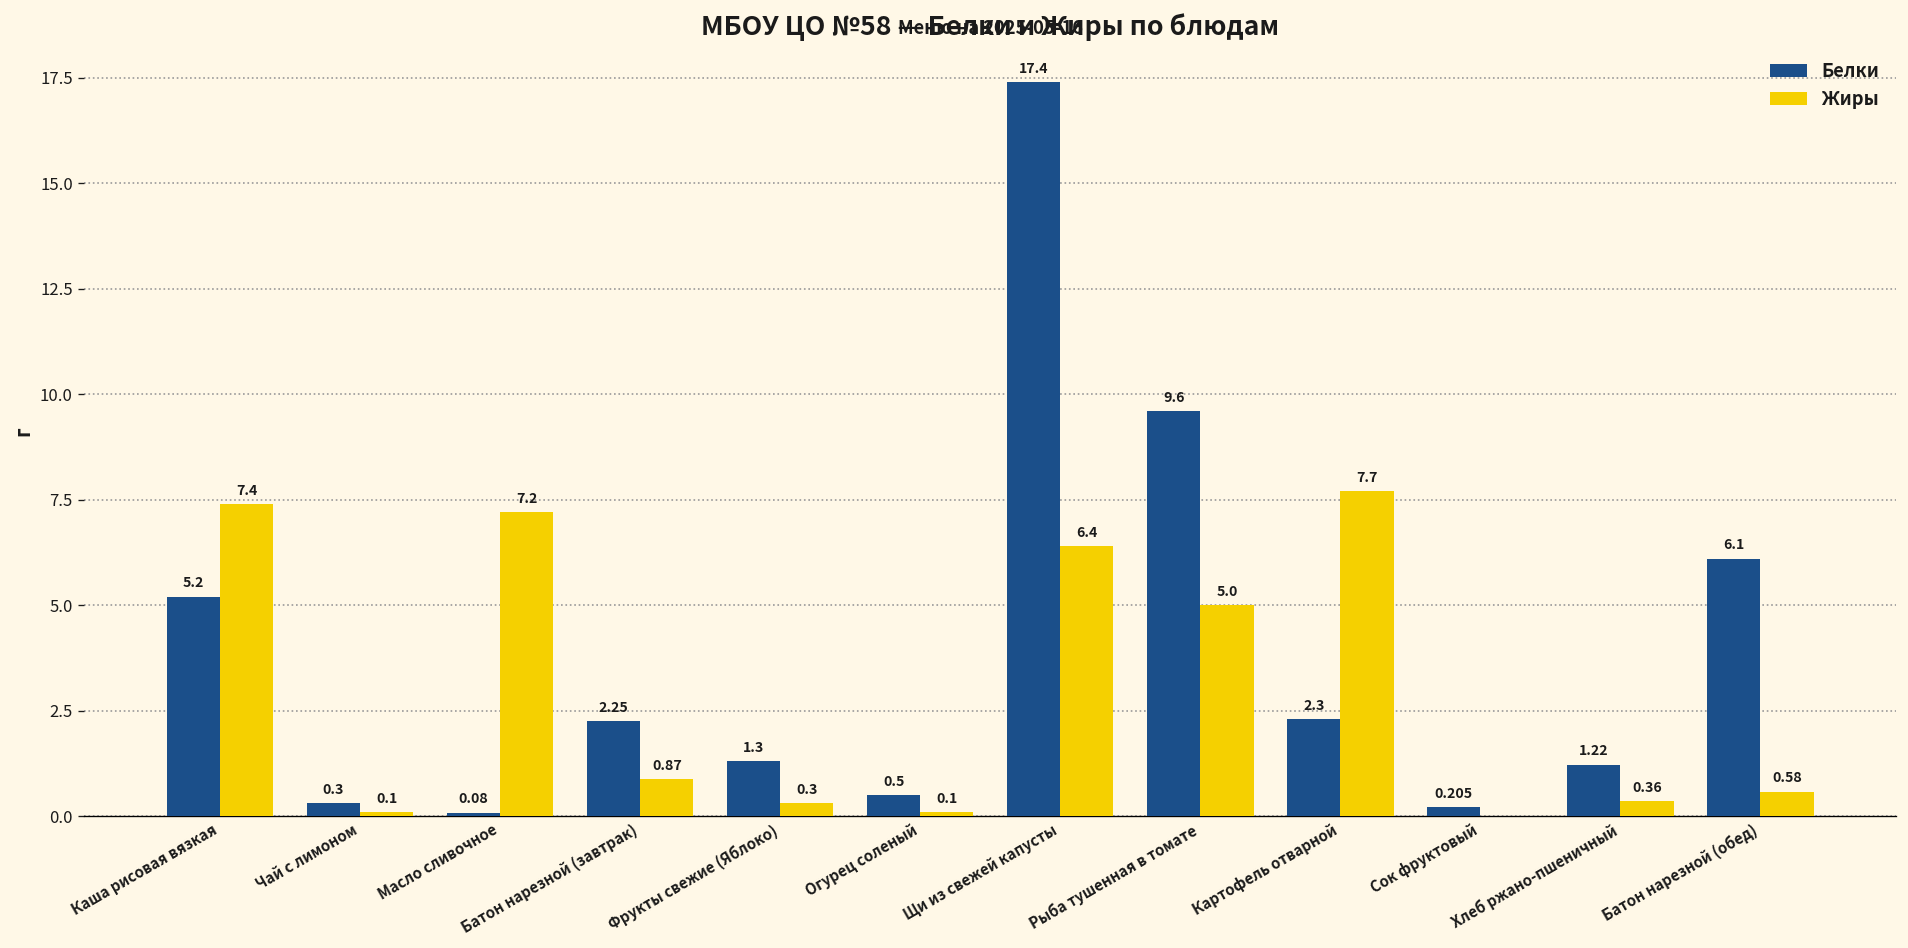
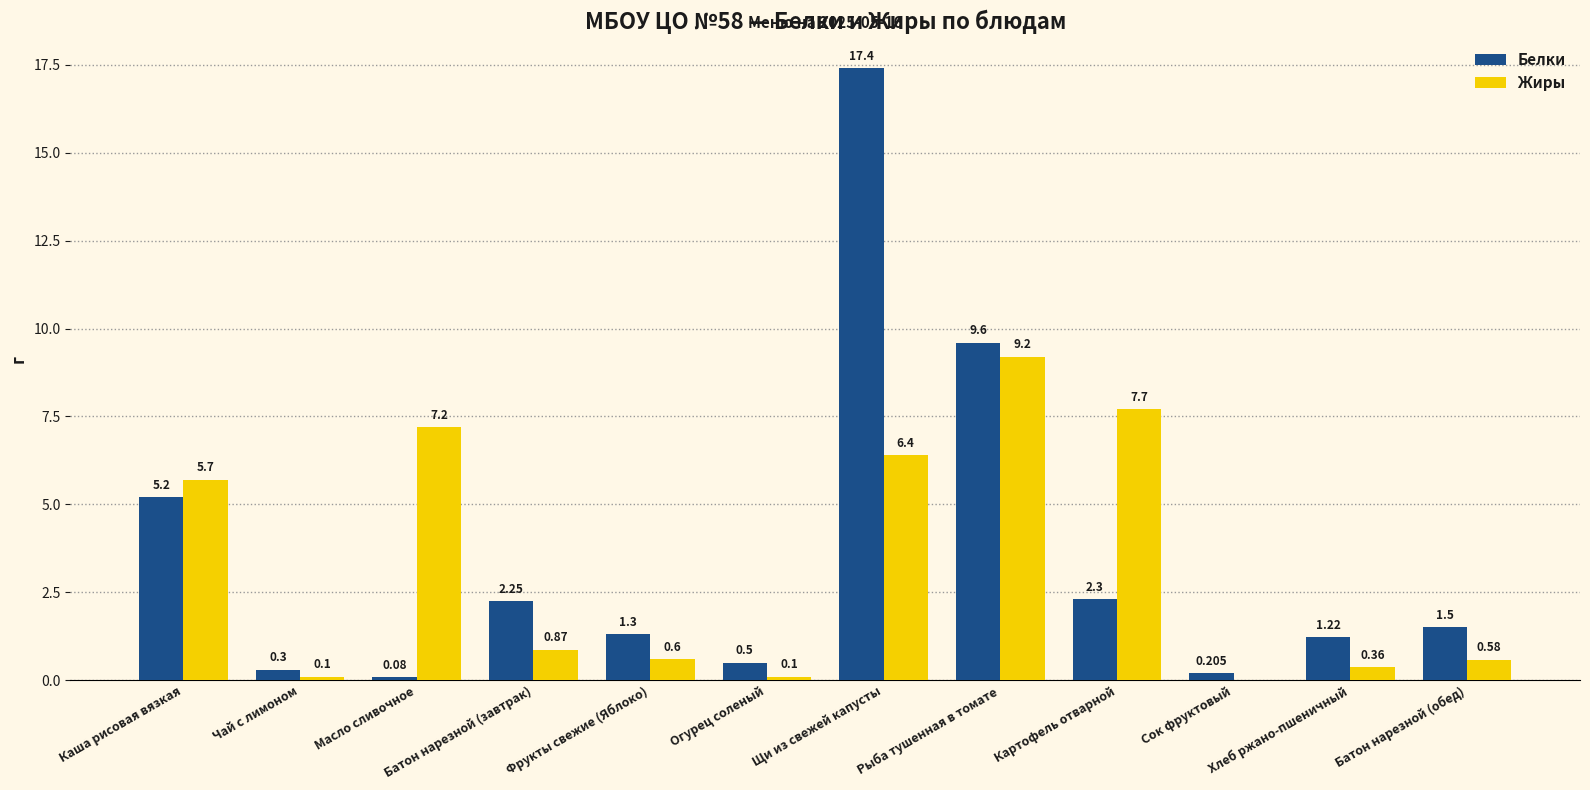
  {
    "Белки": {
      "Каша рисовая вязкая": 5.2,
      "Чай с лимоном": 0.3,
      "Масло сливочное": 0.08,
      "Батон нарезной (завтрак)": 2.25,
      "Фрукты свежие (Яблоко)": 1.3,
      "Огурец соленый": 0.5,
      "Щи из свежей капусты": 17.4,
      "Рыба тушенная в томате": 9.6,
      "Картофель отварной": 2.3,
      "Сок фруктовый": 0.205,
      "Хлеб ржано-пшеничный": 1.22,
-     "Батон нарезной (обед)": 6.1
+     "Батон нарезной (обед)": 1.5
    },
    "Жиры": {
-     "Каша рисовая вязкая": 7.4,
+     "Каша рисовая вязкая": 5.7,
      "Чай с лимоном": 0.1,
      "Масло сливочное": 7.2,
      "Батон нарезной (завтрак)": 0.87,
-     "Фрукты свежие (Яблоко)": 0.3,
+     "Фрукты свежие (Яблоко)": 0.6,
      "Огурец соленый": 0.1,
      "Щи из свежей капусты": 6.4,
-     "Рыба тушенная в томате": 5.0,
+     "Рыба тушенная в томате": 9.2,
      "Картофель отварной": 7.7,
      "Хлеб ржано-пшеничный": 0.36,
      "Батон нарезной (обед)": 0.58
    }
  }
